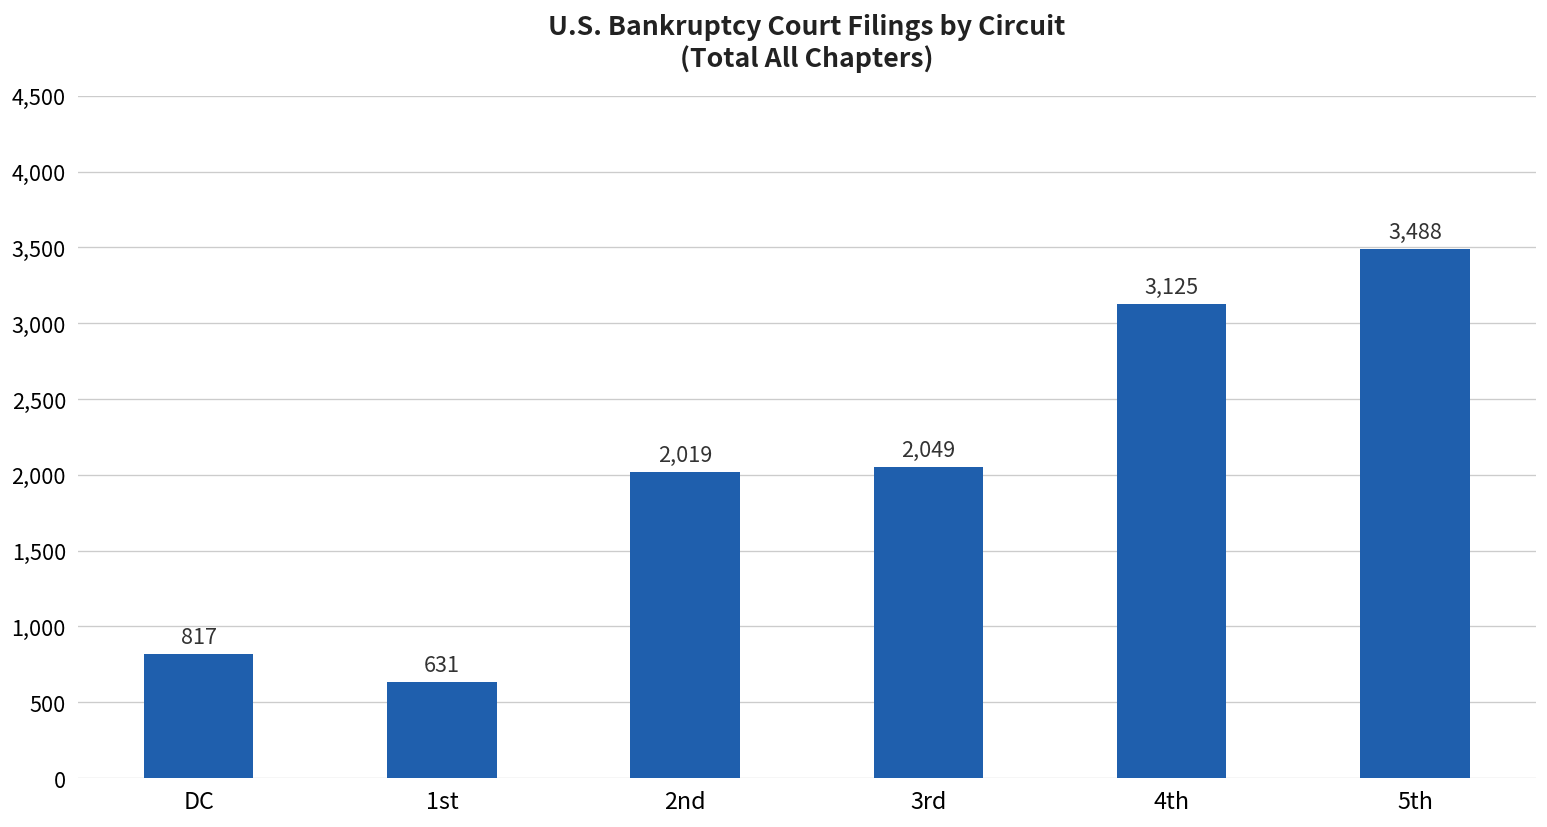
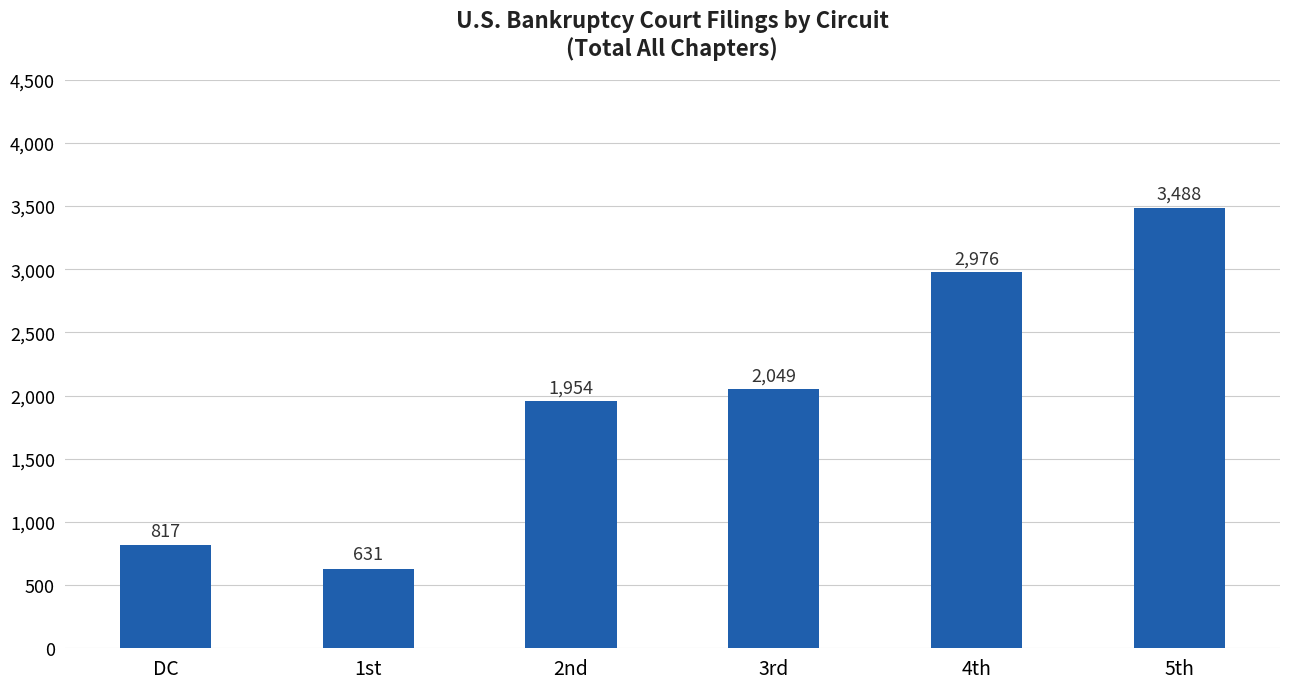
  {
    "DC": "817",
    "1st": "631",
-   "2nd": "2,019",
+   "2nd": "1,954",
    "3rd": "2,049",
-   "4th": "3,125",
+   "4th": "2,976",
    "5th": "3,488"
  }
